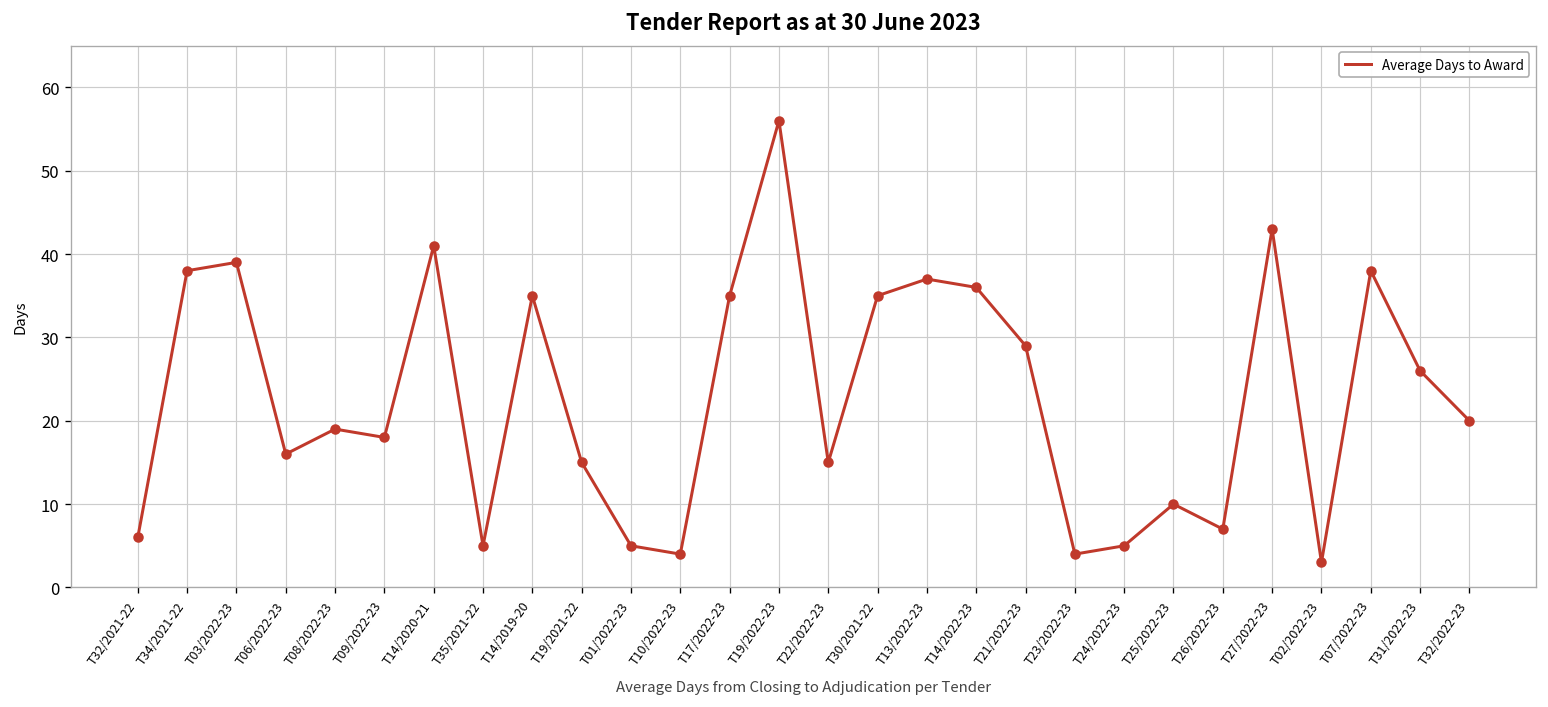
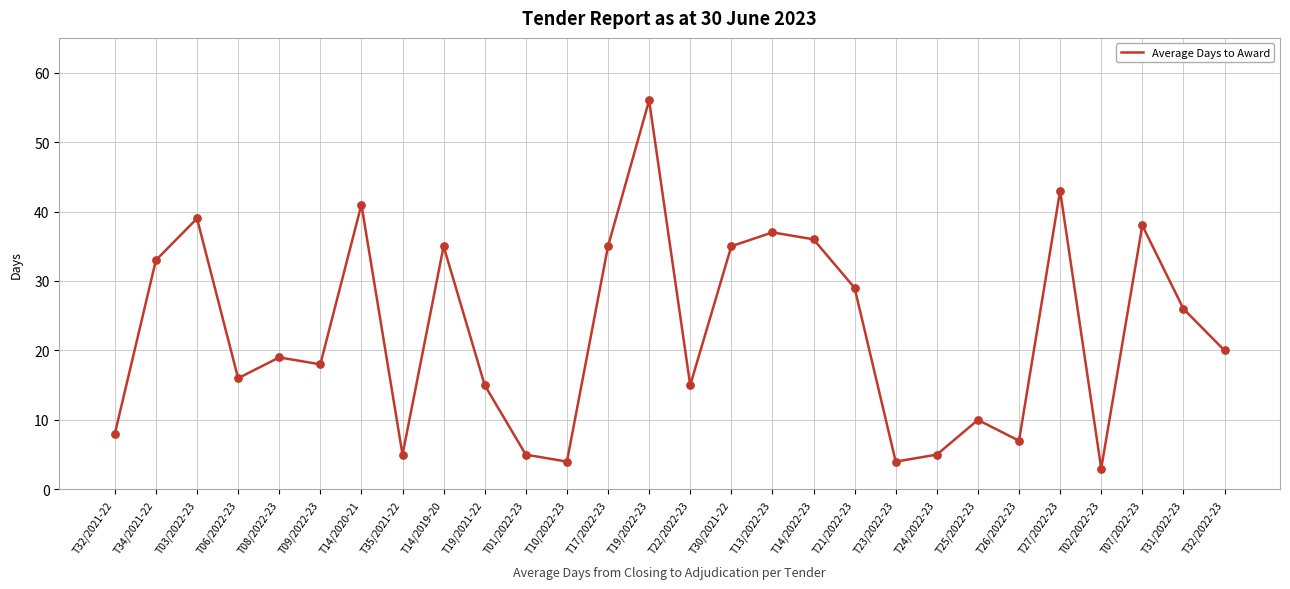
  {
-   "T32/2021-22": 6,
-   "T34/2021-22": 38,
+   "T32/2021-22": 8,
+   "T34/2021-22": 33,
    "T03/2022-23": 39,
    "T06/2022-23": 16,
    "T08/2022-23": 19,
    "T09/2022-23": 18,
    "T14/2020-21": 41,
    "T35/2021-22": 5,
    "T14/2019-20": 35,
    "T19/2021-22": 15,
    "T01/2022-23": 5,
    "T10/2022-23": 4,
    "T17/2022-23": 35,
    "T19/2022-23": 56,
    "T22/2022-23": 15,
    "T30/2021-22": 35,
    "T13/2022-23": 37,
    "T14/2022-23": 36,
    "T21/2022-23": 29,
    "T23/2022-23": 4,
    "T24/2022-23": 5,
    "T25/2022-23": 10,
    "T26/2022-23": 7,
    "T27/2022-23": 43,
    "T02/2022-23": 3,
    "T07/2022-23": 38,
    "T31/2022-23": 26,
    "T32/2022-23": 20
  }
